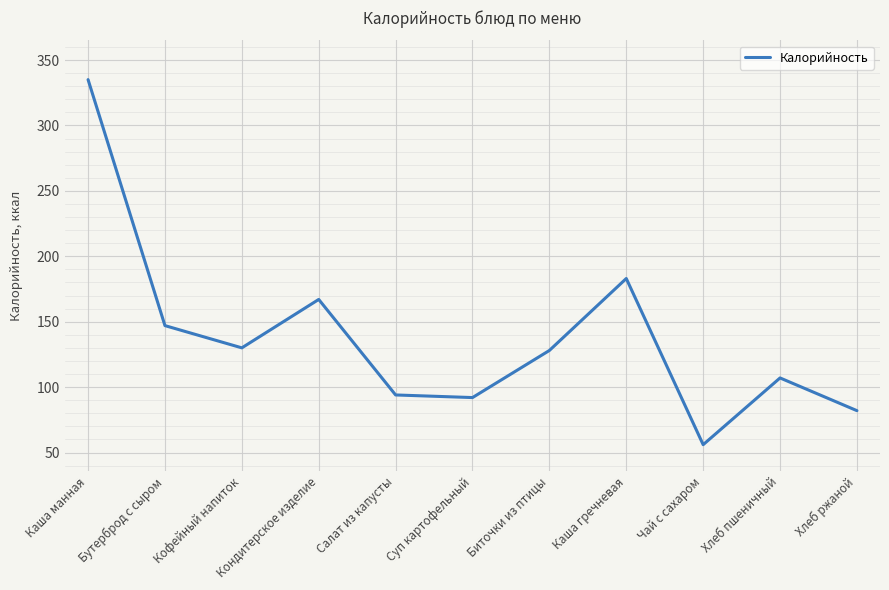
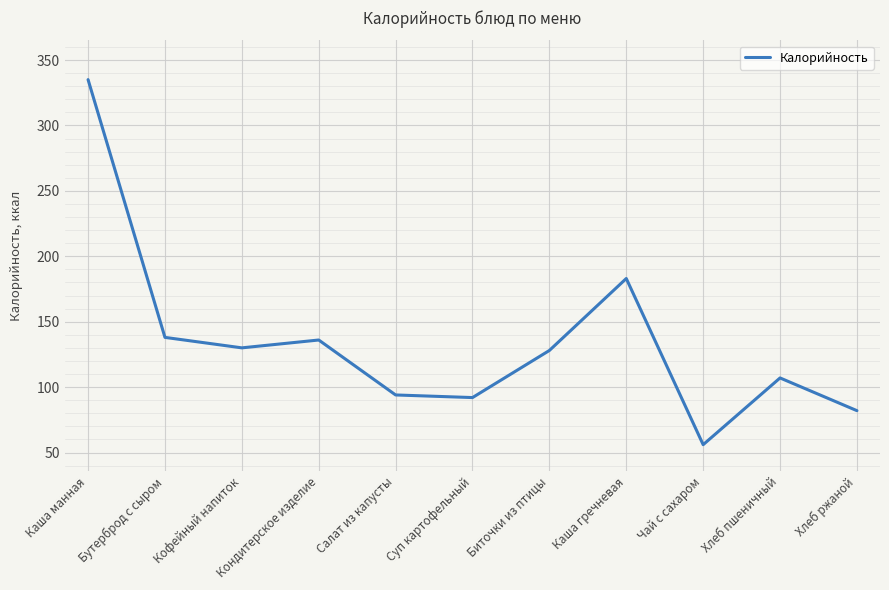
  {
    "Каша манная": 335,
-   "Бутерброд с сыром": 147,
+   "Бутерброд с сыром": 138,
    "Кофейный напиток": 130,
-   "Кондитерское изделие": 167,
+   "Кондитерское изделие": 136,
    "Салат из капусты": 94,
    "Суп картофельный": 92,
    "Биточки из птицы": 128,
    "Каша гречневая": 183,
    "Чай с сахаром": 56,
    "Хлеб пшеничный": 107,
    "Хлеб ржаной": 82
  }
